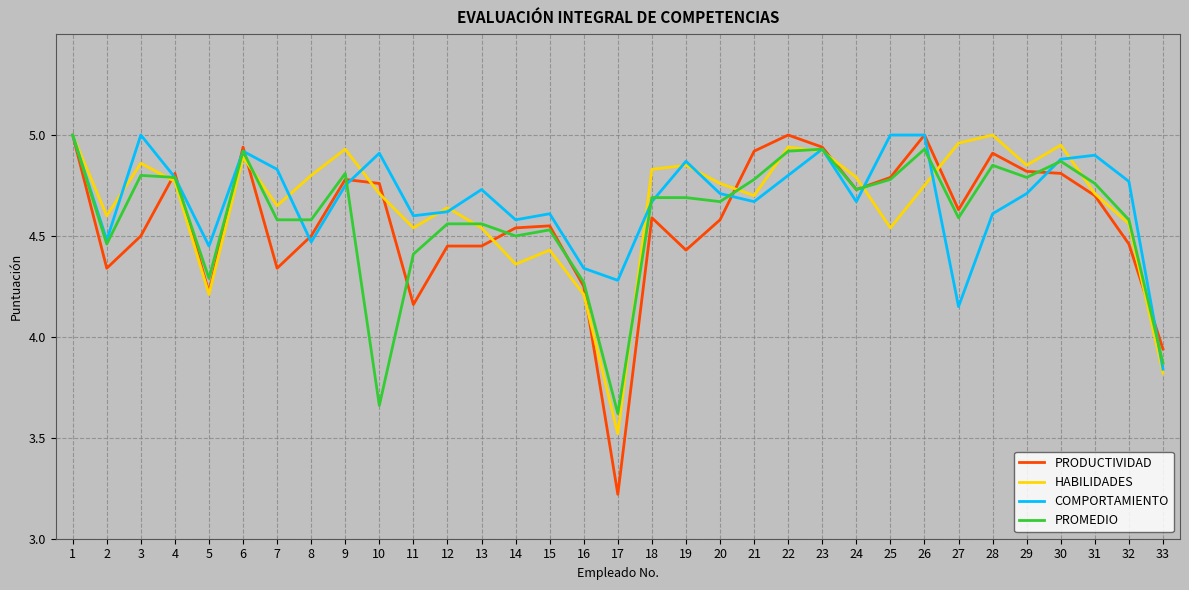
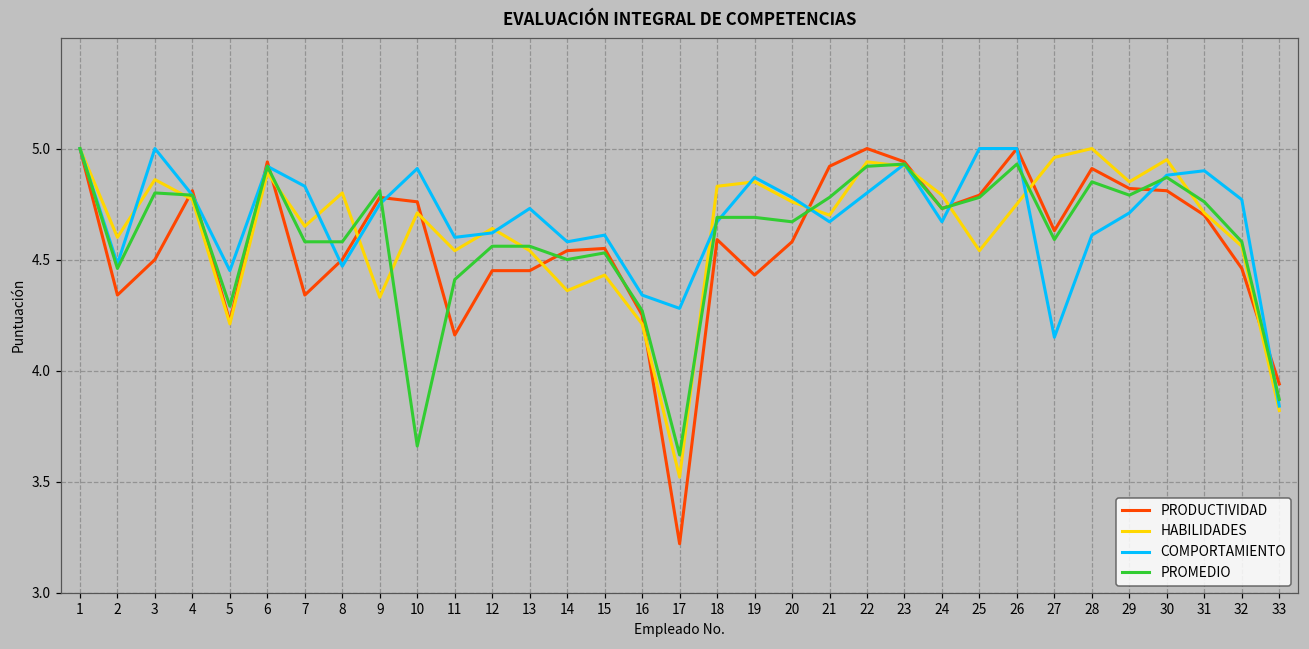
  {
    "PRODUCTIVIDAD": {
      "2": 4.34,
      "3": 4.50,
      "4": 4.81,
      "6": 4.94,
      "7": 4.34,
      "8": 4.50,
      "9": 4.78,
      "10": 4.76,
      "11": 4.16,
      "12": 4.45,
      "13": 4.45,
      "14": 4.54,
      "15": 4.55,
      "16": 4.25,
      "17": 3.22,
      "18": 4.59,
      "19": 4.43,
      "20": 4.58,
      "21": 4.92,
      "22": 5.00,
      "27": 4.63,
      "28": 4.91,
      "29": 4.82,
      "30": 4.81,
      "32": 4.46,
      "33": 3.94
    },
    "HABILIDADES": {
      "2": 4.60,
      "3": 4.86,
      "4": 4.77,
      "6": 4.89,
      "7": 4.65,
      "8": 4.80,
-     "9": 4.93,
+     "9": 4.33,
      "10": 4.71,
      "11": 4.54,
      "12": 4.64,
      "13": 4.54,
      "14": 4.36,
      "15": 4.43,
      "16": 4.21,
      "17": 3.52,
      "18": 4.83,
      "19": 4.85,
      "20": 4.76,
      "21": 4.70,
      "22": 4.94,
      "24": 4.79,
      "25": 4.54,
      "26": 4.75,
      "27": 4.96,
      "28": 5.00,
      "29": 4.85,
      "30": 4.95,
      "32": 4.56,
      "33": 3.82
    },
    "COMPORTAMIENTO": {
      "2": 4.48,
      "3": 5.00,
      "5": 4.45,
      "7": 4.83,
      "8": 4.47,
      "9": 4.75,
      "10": 4.91,
      "11": 4.60,
      "12": 4.62,
      "13": 4.73,
      "14": 4.58,
      "15": 4.61,
      "16": 4.34,
      "17": 4.28,
      "18": 4.67,
      "19": 4.87,
-     "20": 4.71,
+     "20": 4.78,
      "21": 4.67,
      "22": 4.80,
      "24": 4.67,
      "25": 5.00,
      "27": 4.15,
      "28": 4.61,
      "29": 4.71,
      "31": 4.90,
      "32": 4.77,
      "33": 3.84
    },
    "PROMEDIO": {
      "2": 4.46,
      "3": 4.80,
      "5": 4.29,
      "7": 4.58,
      "8": 4.58,
      "9": 4.81,
      "10": 3.66,
      "11": 4.41,
      "12": 4.56,
      "13": 4.56,
      "14": 4.50,
      "15": 4.53,
      "16": 4.27,
      "17": 3.62,
      "18": 4.69,
      "19": 4.69,
      "20": 4.67,
      "21": 4.78,
      "22": 4.92,
      "26": 4.93,
      "27": 4.59,
      "28": 4.85,
      "29": 4.79,
      "31": 4.76,
      "32": 4.58,
      "33": 3.87
    }
  }
